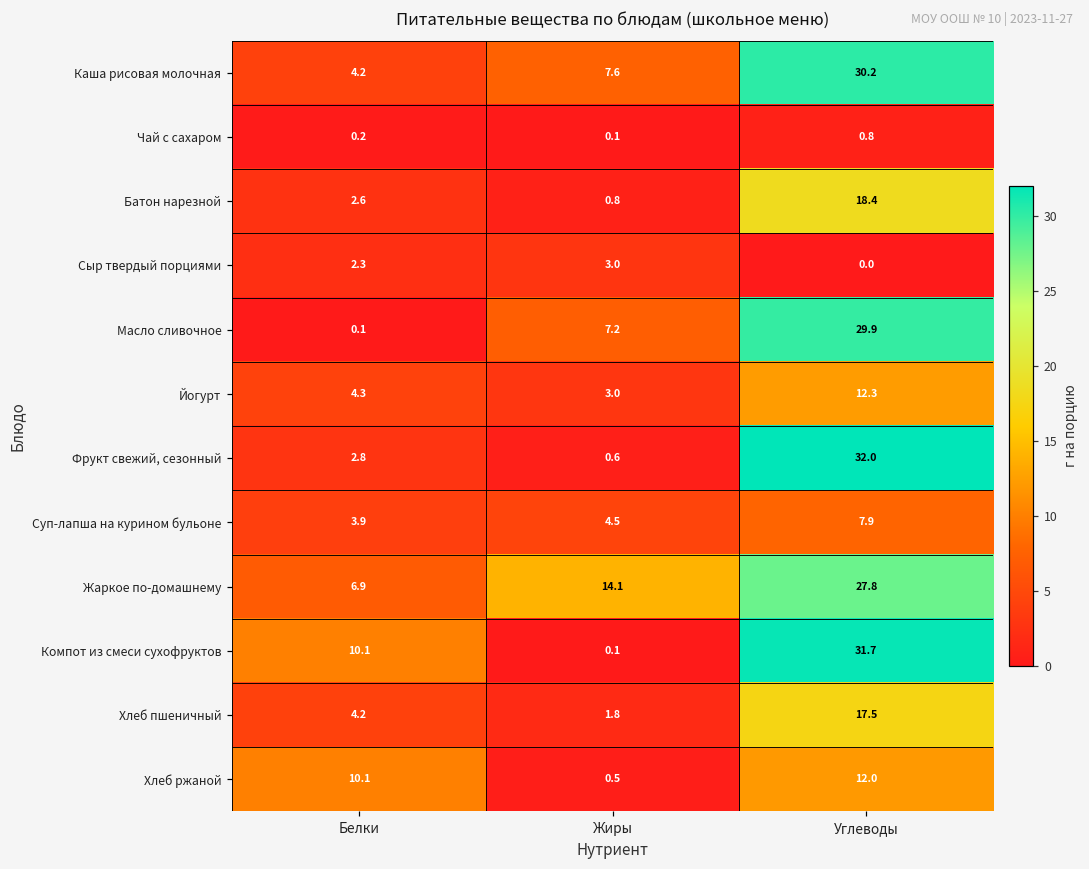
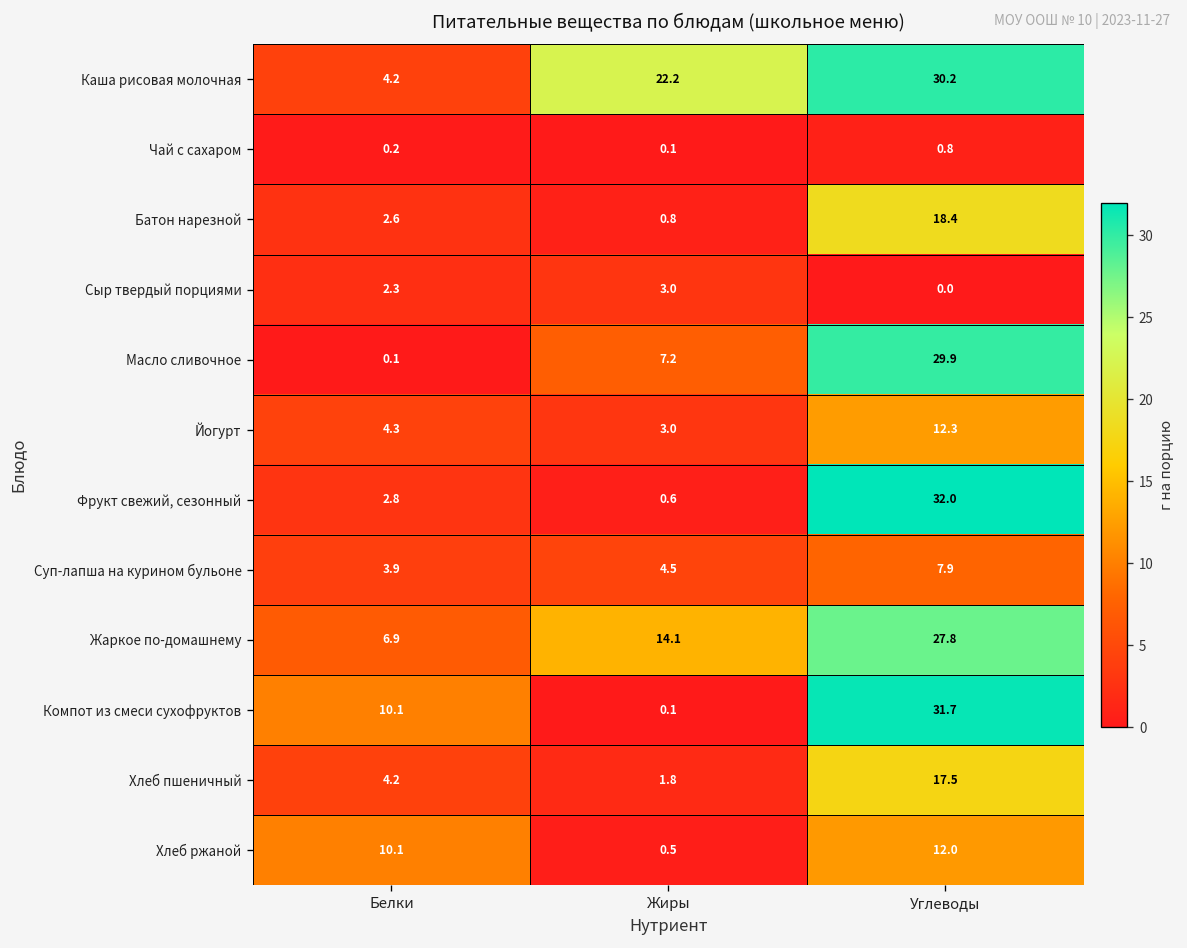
  {
    "Каша рисовая молочная": {
      "Белки": 4.2,
-     "Жиры": 7.6,
+     "Жиры": 22.2,
      "Углеводы": 30.2
    },
    "Чай с сахаром": {
      "Белки": 0.2,
      "Жиры": 0.1,
      "Углеводы": 0.8
    },
    "Батон нарезной": {
      "Белки": 2.6,
      "Жиры": 0.8,
      "Углеводы": 18.4
    },
    "Сыр твердый порциями": {
      "Белки": 2.3,
      "Жиры": 3.0,
      "Углеводы": 0.0
    },
    "Масло сливочное": {
      "Белки": 0.1,
      "Жиры": 7.2,
      "Углеводы": 29.9
    },
    "Йогурт": {
      "Белки": 4.3,
      "Жиры": 3.0,
      "Углеводы": 12.3
    },
    "Фрукт свежий, сезонный": {
      "Белки": 2.8,
      "Жиры": 0.6,
      "Углеводы": 32.0
    },
    "Суп-лапша на курином бульоне": {
      "Белки": 3.9,
      "Жиры": 4.5,
      "Углеводы": 7.9
    },
    "Жаркое по-домашнему": {
      "Белки": 6.9,
      "Жиры": 14.1,
      "Углеводы": 27.8
    },
    "Компот из смеси сухофруктов": {
      "Белки": 10.1,
      "Жиры": 0.1,
      "Углеводы": 31.7
    },
    "Хлеб пшеничный": {
      "Белки": 4.2,
      "Жиры": 1.8,
      "Углеводы": 17.5
    },
    "Хлеб ржаной": {
      "Белки": 10.1,
      "Жиры": 0.5,
      "Углеводы": 12.0
    }
  }
